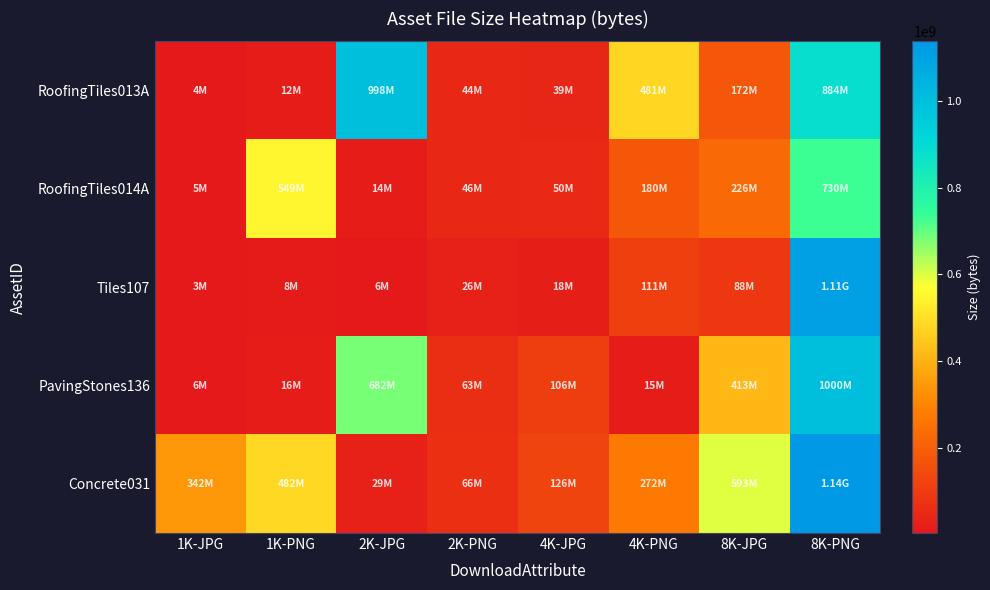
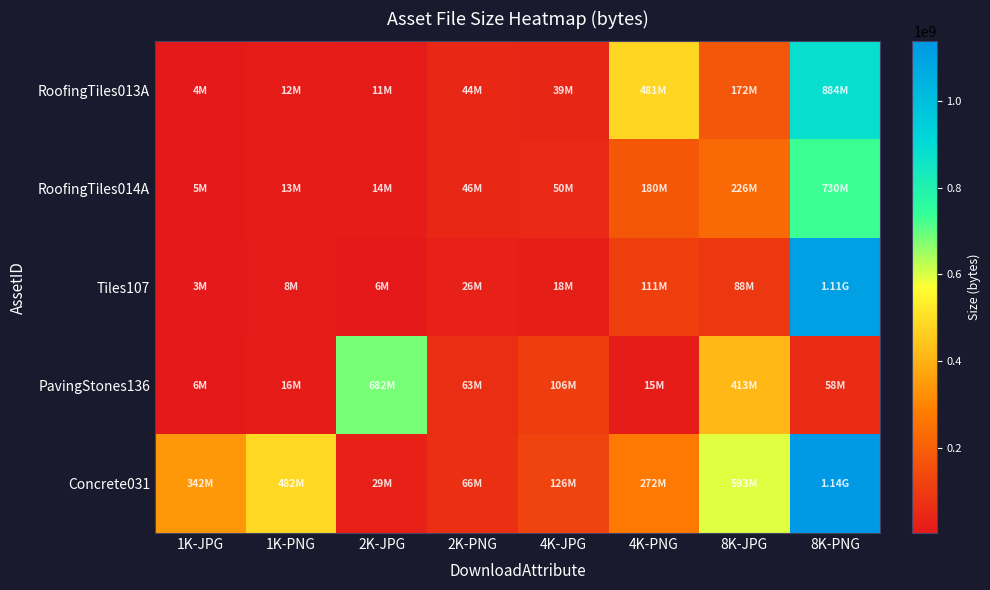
  {
    "RoofingTiles013A": {
      "1K-JPG": "4M",
      "1K-PNG": "12M",
-     "2K-JPG": "998M",
+     "2K-JPG": "11M",
      "2K-PNG": "44M",
      "4K-JPG": "39M",
      "4K-PNG": "481M",
      "8K-JPG": "172M",
      "8K-PNG": "884M"
    },
    "RoofingTiles014A": {
      "1K-JPG": "5M",
-     "1K-PNG": "549M",
+     "1K-PNG": "13M",
      "2K-JPG": "14M",
      "2K-PNG": "46M",
      "4K-JPG": "50M",
      "4K-PNG": "180M",
      "8K-JPG": "226M",
      "8K-PNG": "730M"
    },
    "Tiles107": {
      "1K-JPG": "3M",
      "1K-PNG": "8M",
      "2K-JPG": "6M",
      "2K-PNG": "26M",
      "4K-JPG": "18M",
      "4K-PNG": "111M",
      "8K-JPG": "88M",
      "8K-PNG": "1.11G"
    },
    "PavingStones136": {
      "1K-JPG": "6M",
      "1K-PNG": "16M",
      "2K-JPG": "682M",
      "2K-PNG": "63M",
      "4K-JPG": "106M",
      "4K-PNG": "15M",
      "8K-JPG": "413M",
-     "8K-PNG": "1000M"
+     "8K-PNG": "58M"
    },
    "Concrete031": {
      "1K-JPG": "342M",
      "1K-PNG": "482M",
      "2K-JPG": "29M",
      "2K-PNG": "66M",
      "4K-JPG": "126M",
      "4K-PNG": "272M",
      "8K-JPG": "593M",
      "8K-PNG": "1.14G"
    }
  }
